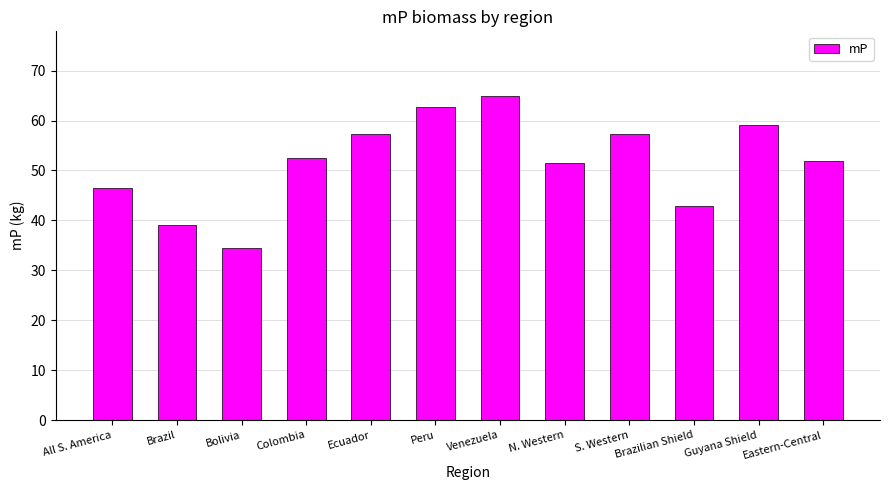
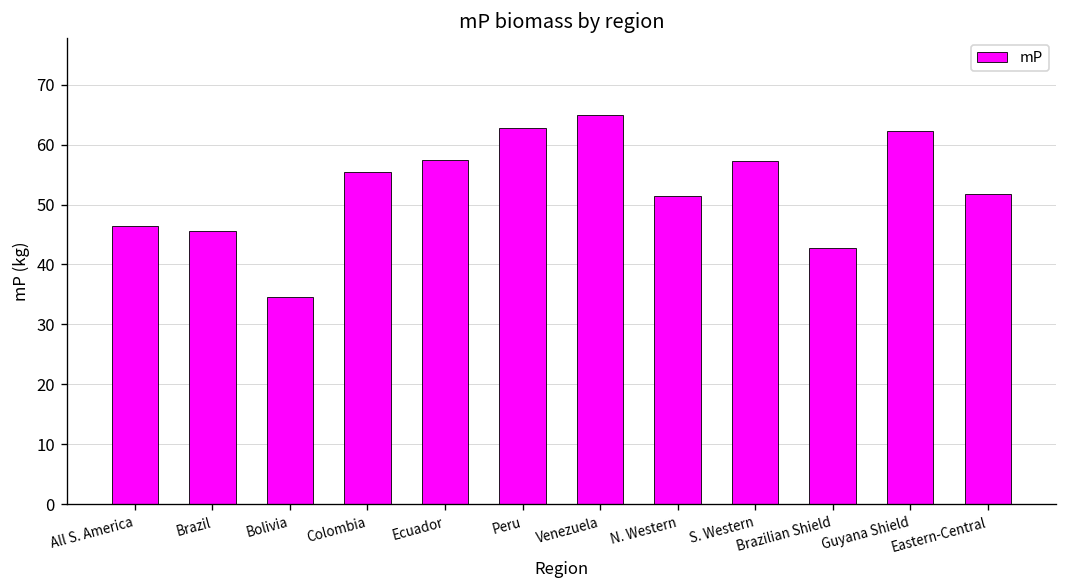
  {
    "All S. America": 46,
-   "Brazil": 39,
+   "Brazil": 46,
    "Bolivia": 35,
-   "Colombia": 53,
+   "Colombia": 56,
    "Ecuador": 57,
    "Peru": 63,
    "Venezuela": 65,
    "N. Western": 52,
    "S. Western": 57,
    "Brazilian Shield": 43,
-   "Guyana Shield": 59,
+   "Guyana Shield": 62,
    "Eastern-Central": 52
  }
